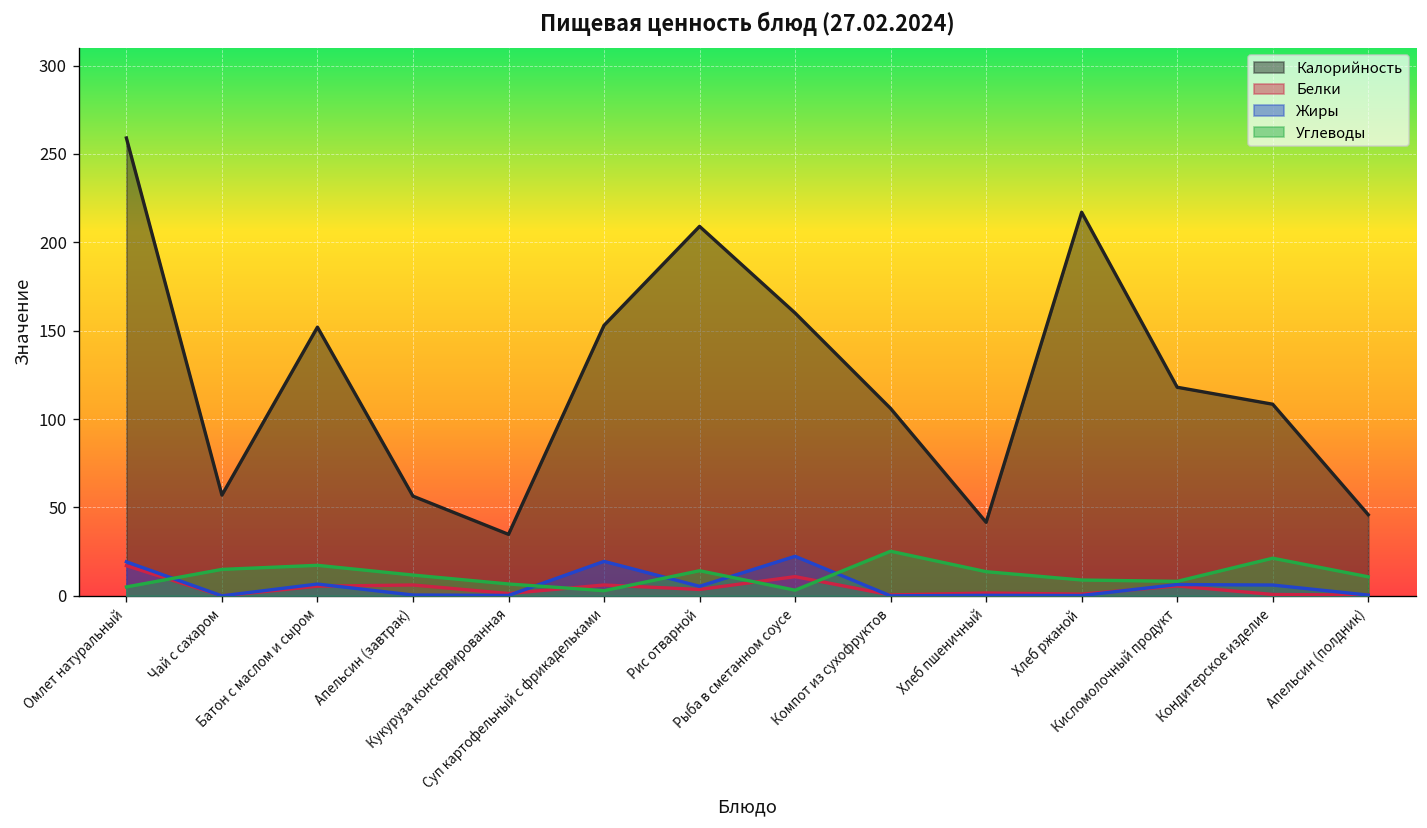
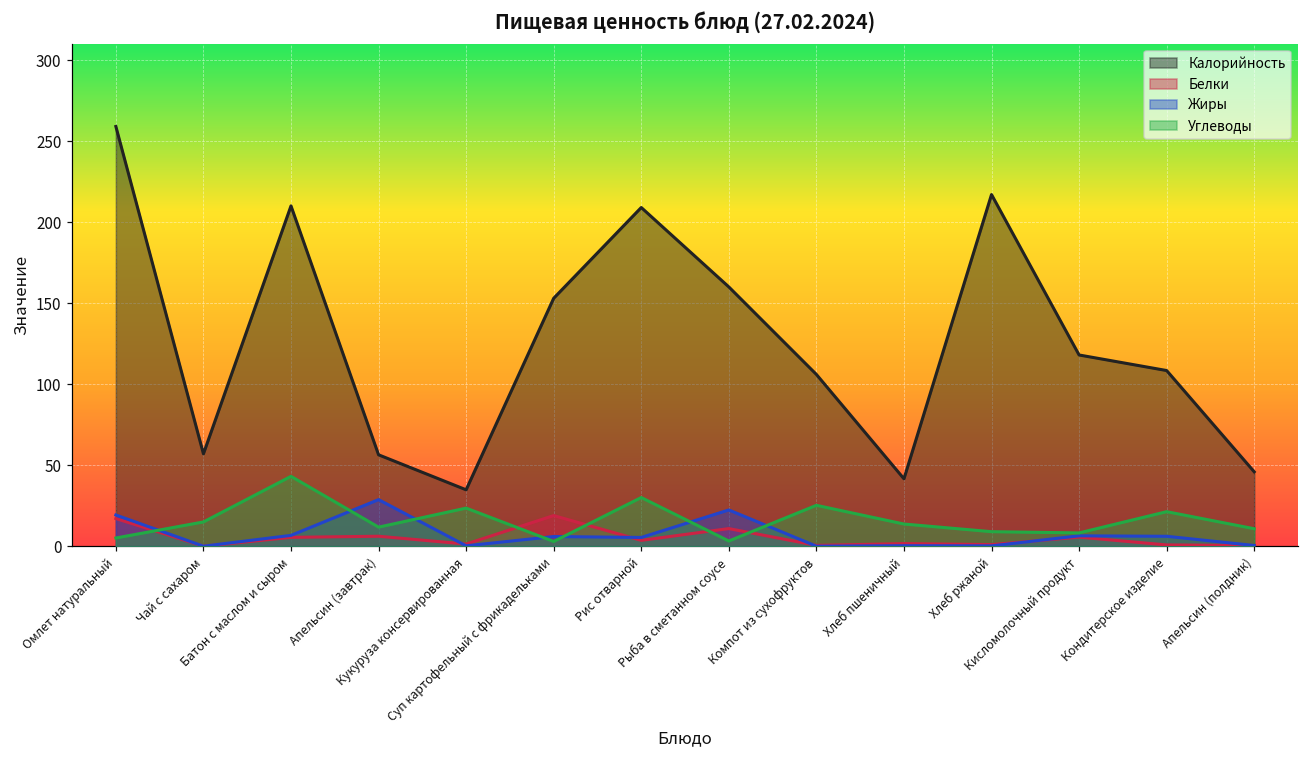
  {
    "Калорийность": {
      "Омлет натуральный": 259,
      "Чай с сахаром": 57,
-     "Батон с маслом и сыром": 152,
+     "Батон с маслом и сыром": 210,
      "Апельсин (завтрак)": 56,
      "Кукуруза консервированная": 35,
      "Суп картофельный с фрикадельками": 153,
      "Рис отварной": 209,
      "Рыба в сметанном соусе": 160,
      "Компот из сухофруктов": 106,
      "Хлеб пшеничный": 42,
      "Хлеб ржаной": 217,
      "Кисломолочный продукт": 118,
      "Кондитерское изделие": 108,
      "Апельсин (полдник)": 46
    },
    "Белки": {
      "Омлет натуральный": 17,
      "Апельсин (завтрак)": 6,
-     "Суп картофельный с фрикадельками": 6,
+     "Суп картофельный с фрикадельками": 19,
      "Рис отварной": 4,
      "Рыба в сметанном соусе": 11,
      "Кондитерское изделие": 1
    },
    "Жиры": {
      "Омлет натуральный": 19,
-     "Апельсин (завтрак)": 0,
-     "Суп картофельный с фрикадельками": 20,
+     "Апельсин (завтрак)": 29,
+     "Суп картофельный с фрикадельками": 6,
      "Рис отварной": 5,
      "Рыба в сметанном соусе": 22,
      "Кондитерское изделие": 6
    },
    "Углеводы": {
      "Омлет натуральный": 5,
      "Чай с сахаром": 15,
-     "Батон с маслом и сыром": 17,
+     "Батон с маслом и сыром": 43,
      "Апельсин (завтрак)": 12,
-     "Кукуруза консервированная": 7,
+     "Кукуруза консервированная": 24,
      "Суп картофельный с фрикадельками": 3,
-     "Рис отварной": 14,
+     "Рис отварной": 30,
      "Рыба в сметанном соусе": 3,
      "Компот из сухофруктов": 25,
      "Хлеб пшеничный": 14,
      "Хлеб ржаной": 9,
      "Кисломолочный продукт": 8,
      "Кондитерское изделие": 21,
      "Апельсин (полдник)": 11
    }
  }
